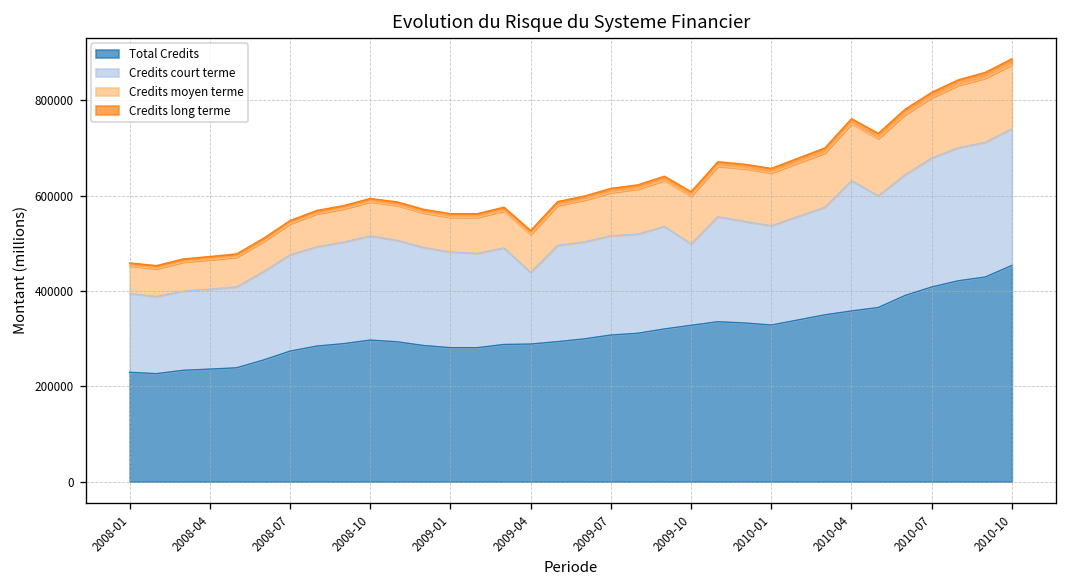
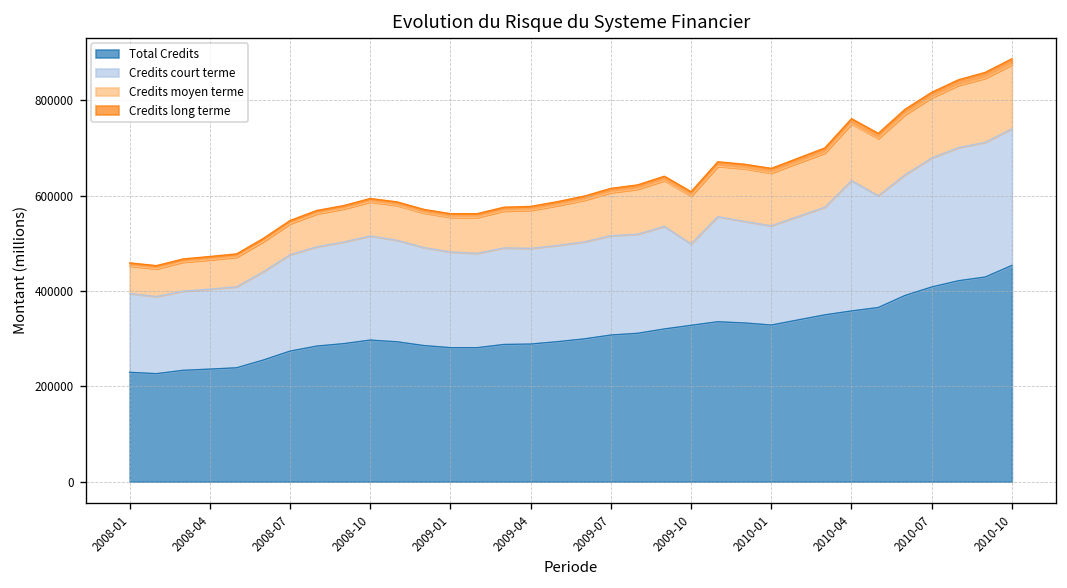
  {
    "Total Credits": {
      "2008-01": 230000,
      "2008-04": 240000,
      "2008-07": 270000,
      "2008-10": 300000,
      "2009-01": 280000,
      "2009-04": 290000,
      "2009-07": 310000,
      "2009-10": 330000,
      "2010-01": 330000,
      "2010-04": 360000,
      "2010-07": 410000,
      "2010-10": 450000
    },
    "Credits court terme": {
      "2008-01": 170000,
      "2008-04": 170000,
      "2008-07": 200000,
      "2008-10": 220000,
      "2009-01": 200000,
-     "2009-04": 150000,
+     "2009-04": 200000,
      "2009-07": 210000,
      "2009-10": 170000,
      "2010-01": 210000,
      "2010-04": 270000,
      "2010-07": 270000,
      "2010-10": 290000
    },
    "Credits moyen terme": {
      "2008-04": 60000,
      "2008-07": 70000,
      "2008-10": 70000,
      "2009-01": 70000,
      "2009-04": 80000,
      "2009-07": 90000,
      "2009-10": 100000,
      "2010-01": 110000,
      "2010-04": 120000,
      "2010-07": 130000,
      "2010-10": 130000
    },
    "Credits long terme": {
      "2008-04": 10000,
      "2008-07": 10000,
      "2008-10": 10000,
      "2009-01": 10000,
      "2009-04": 10000,
      "2009-07": 10000,
      "2009-10": 10000,
      "2010-01": 10000,
      "2010-04": 10000,
      "2010-07": 10000,
      "2010-10": 10000
    }
  }
